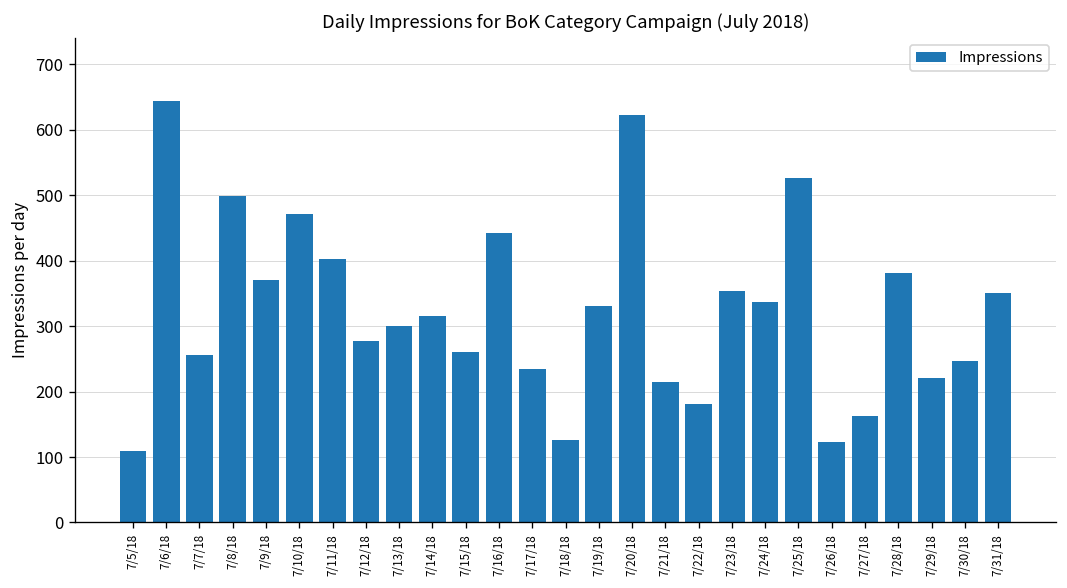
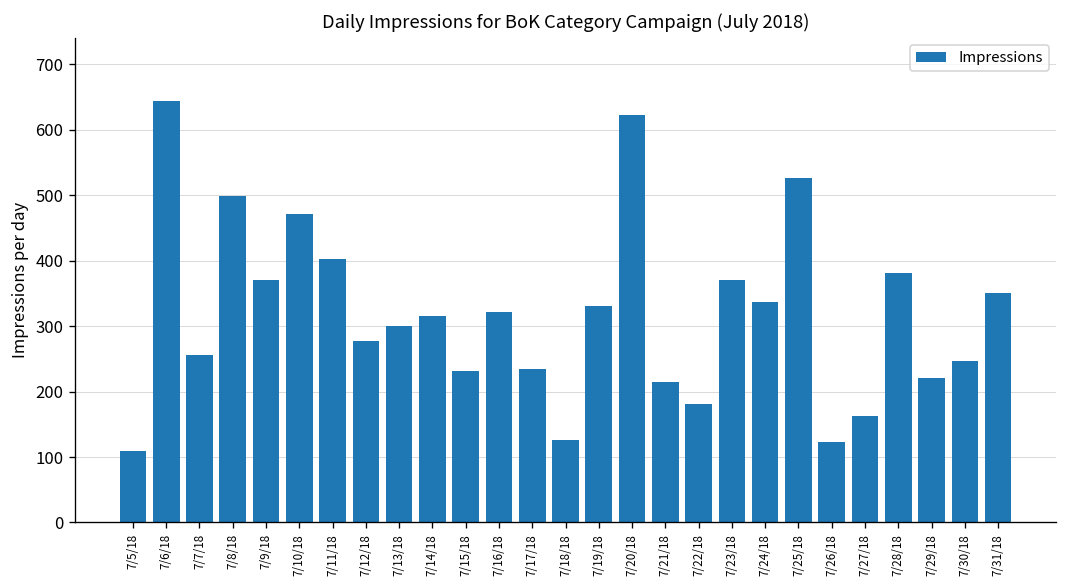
  {
    "7/5/18": 110,
    "7/6/18": 640,
    "7/7/18": 260,
    "7/8/18": 500,
    "7/9/18": 370,
    "7/10/18": 470,
    "7/11/18": 400,
    "7/12/18": 280,
    "7/13/18": 300,
    "7/14/18": 320,
-   "7/15/18": 260,
-   "7/16/18": 440,
+   "7/15/18": 230,
+   "7/16/18": 320,
    "7/17/18": 230,
    "7/18/18": 130,
    "7/19/18": 330,
    "7/20/18": 620,
    "7/21/18": 220,
    "7/22/18": 180,
-   "7/23/18": 350,
+   "7/23/18": 370,
    "7/24/18": 340,
    "7/25/18": 530,
    "7/26/18": 120,
    "7/27/18": 160,
    "7/28/18": 380,
    "7/29/18": 220,
    "7/30/18": 250,
    "7/31/18": 350
  }
